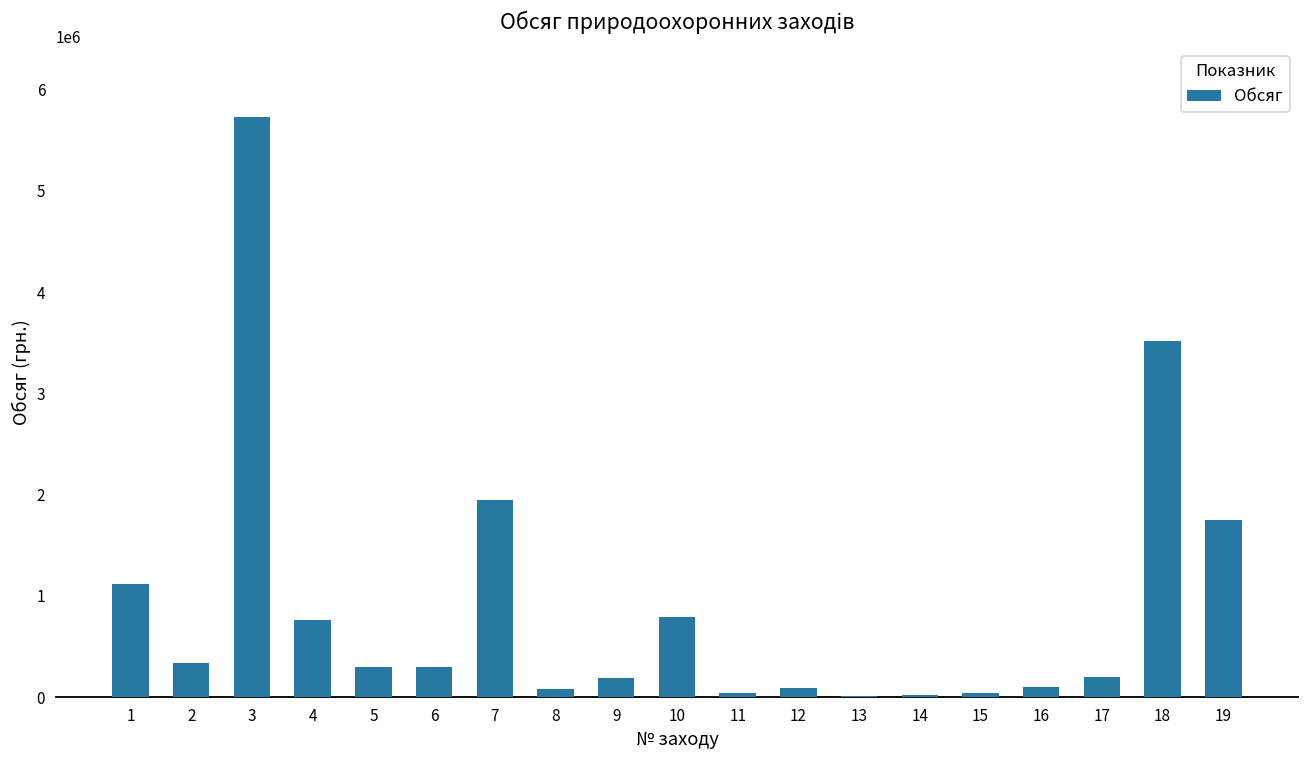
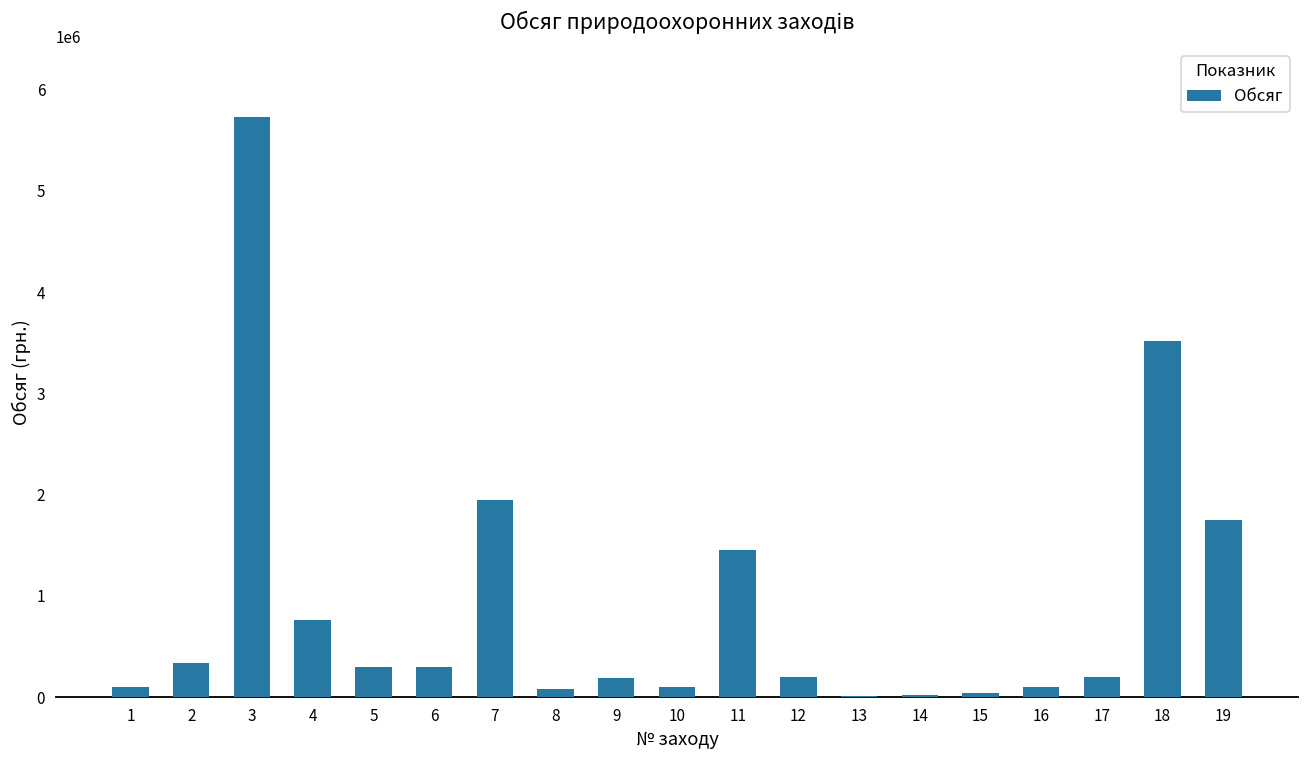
  {
-   "1": 1100000,
+   "1": 100000,
    "2": 300000,
    "3": 5700000,
    "4": 800000,
    "5": 300000,
    "6": 300000,
    "7": 1900000,
    "8": 100000,
    "9": 200000,
-   "10": 800000,
-   "11": 0,
-   "12": 100000,
+   "10": 100000,
+   "11": 1400000,
+   "12": 200000,
    "15": 0,
    "16": 100000,
    "17": 200000,
    "18": 3500000,
    "19": 1800000
  }
